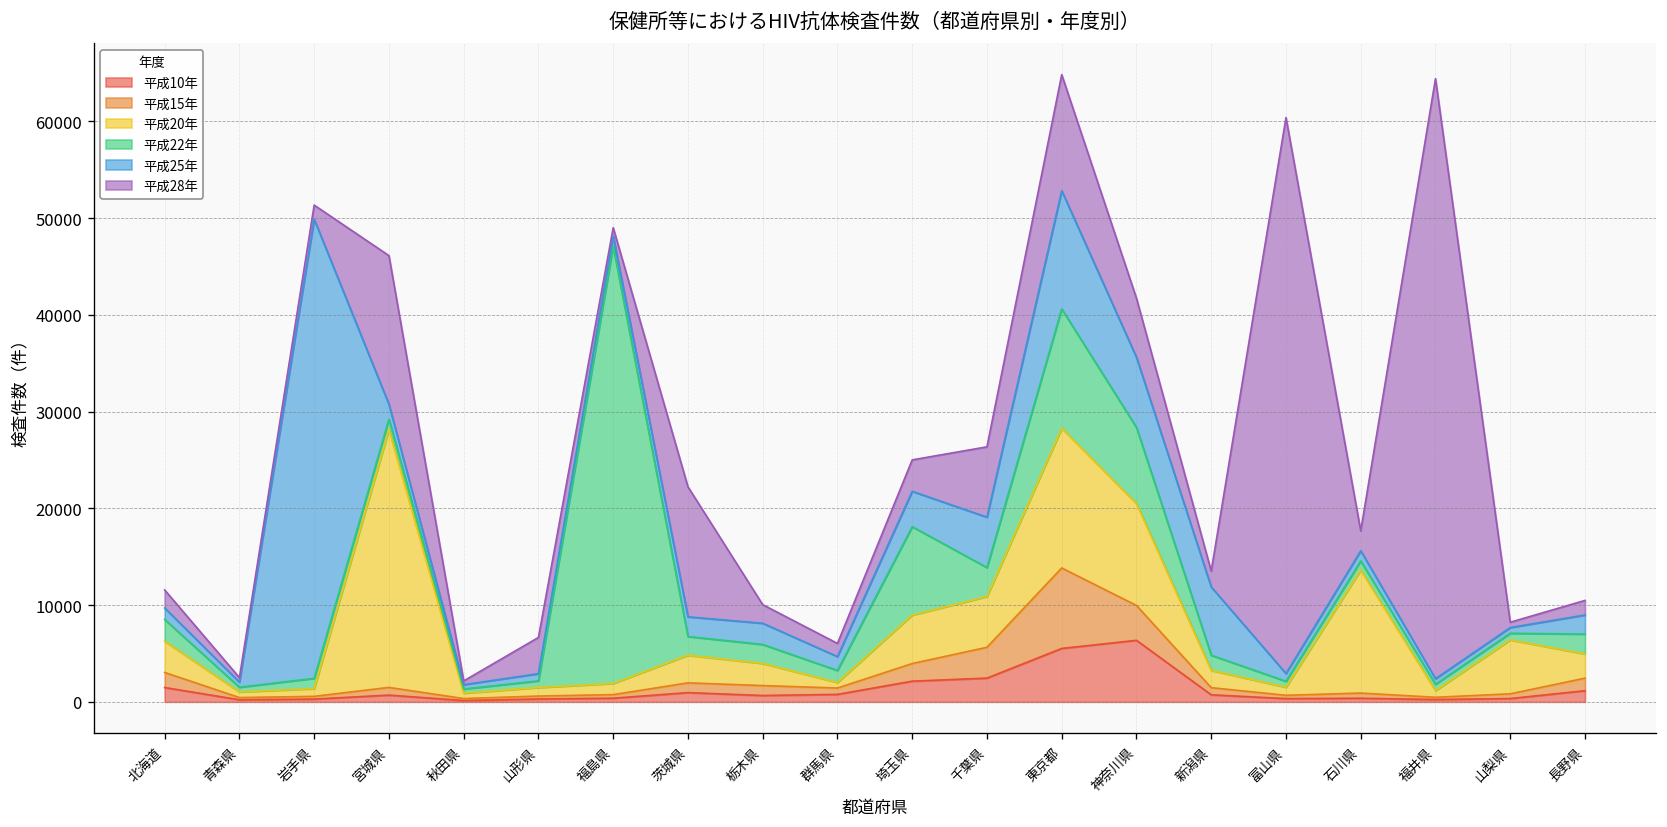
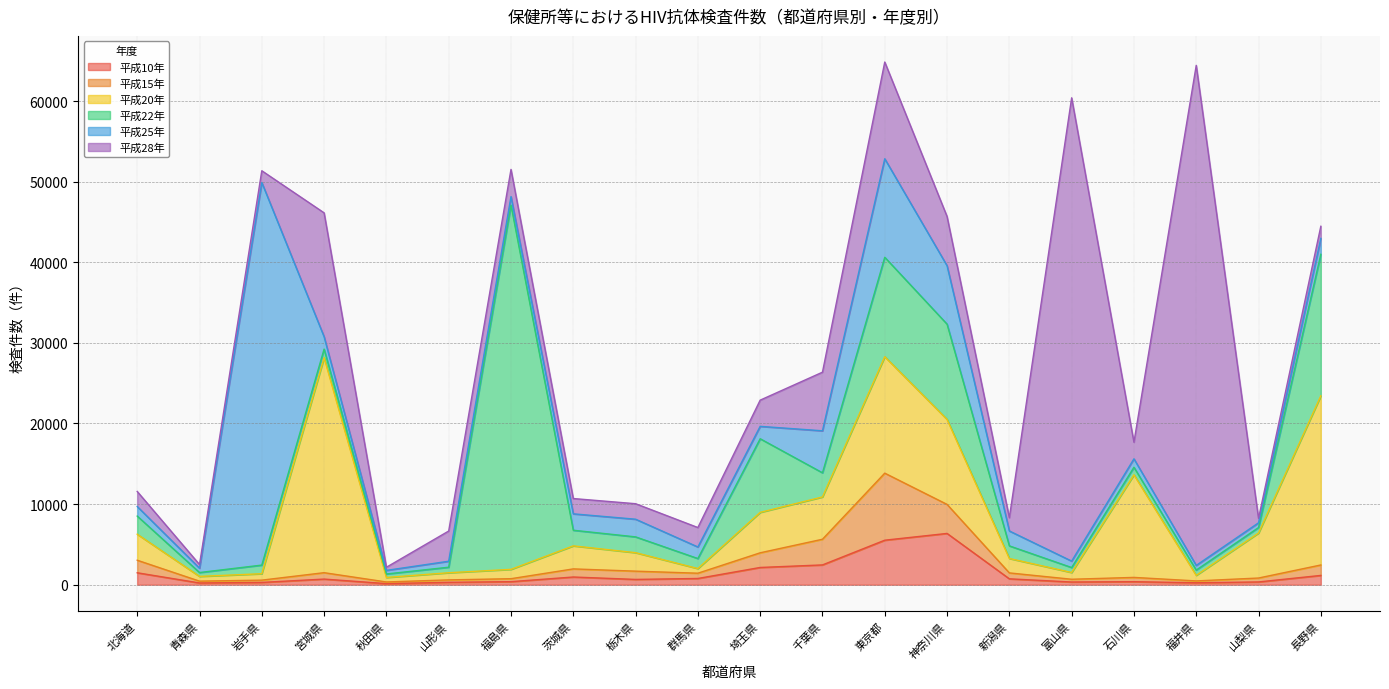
  {
    "平成20年": {
      "北海道": 3000,
      "青森県": 1000,
      "岩手県": 1000,
      "宮城県": 27000,
      "秋田県": 1000,
      "山形県": 1000,
      "福島県": 1000,
      "茨城県": 3000,
      "栃木県": 2000,
      "群馬県": 1000,
      "埼玉県": 5000,
      "千葉県": 5000,
      "東京都": 14000,
      "神奈川県": 11000,
      "新潟県": 2000,
      "富山県": 1000,
      "石川県": 13000,
      "福井県": 1000,
      "山梨県": 6000,
-     "長野県": 3000
+     "長野県": 21000
    },
    "平成22年": {
      "北海道": 2000,
      "青森県": 0,
      "岩手県": 1000,
      "宮城県": 1000,
      "秋田県": 0,
      "山形県": 1000,
      "福島県": 45000,
      "茨城県": 2000,
      "栃木県": 2000,
      "群馬県": 1000,
      "埼玉県": 9000,
      "千葉県": 3000,
      "東京都": 12000,
-     "神奈川県": 8000,
+     "神奈川県": 12000,
      "新潟県": 2000,
      "富山県": 1000,
      "石川県": 1000,
      "福井県": 1000,
      "山梨県": 1000,
-     "長野県": 2000
+     "長野県": 18000
    },
    "平成25年": {
      "北海道": 1000,
      "青森県": 1000,
      "岩手県": 47000,
      "宮城県": 2000,
      "秋田県": 0,
      "山形県": 1000,
      "福島県": 1000,
      "茨城県": 2000,
      "栃木県": 2000,
      "群馬県": 1000,
-     "埼玉県": 4000,
+     "埼玉県": 2000,
      "千葉県": 5000,
      "東京都": 12000,
      "神奈川県": 7000,
-     "新潟県": 7000,
+     "新潟県": 2000,
      "富山県": 1000,
      "石川県": 1000,
      "福井県": 1000,
      "山梨県": 1000,
      "長野県": 2000
    },
    "平成28年": {
      "北海道": 2000,
      "青森県": 0,
      "岩手県": 1000,
      "宮城県": 15000,
      "秋田県": 0,
      "山形県": 4000,
-     "福島県": 1000,
-     "茨城県": 13000,
+     "福島県": 3000,
+     "茨城県": 2000,
      "栃木県": 2000,
-     "群馬県": 1000,
+     "群馬県": 2000,
      "埼玉県": 3000,
      "千葉県": 7000,
      "東京都": 12000,
      "神奈川県": 6000,
      "新潟県": 2000,
      "富山県": 57000,
      "石川県": 2000,
      "福井県": 62000,
      "山梨県": 1000,
      "長野県": 2000
    }
  }
